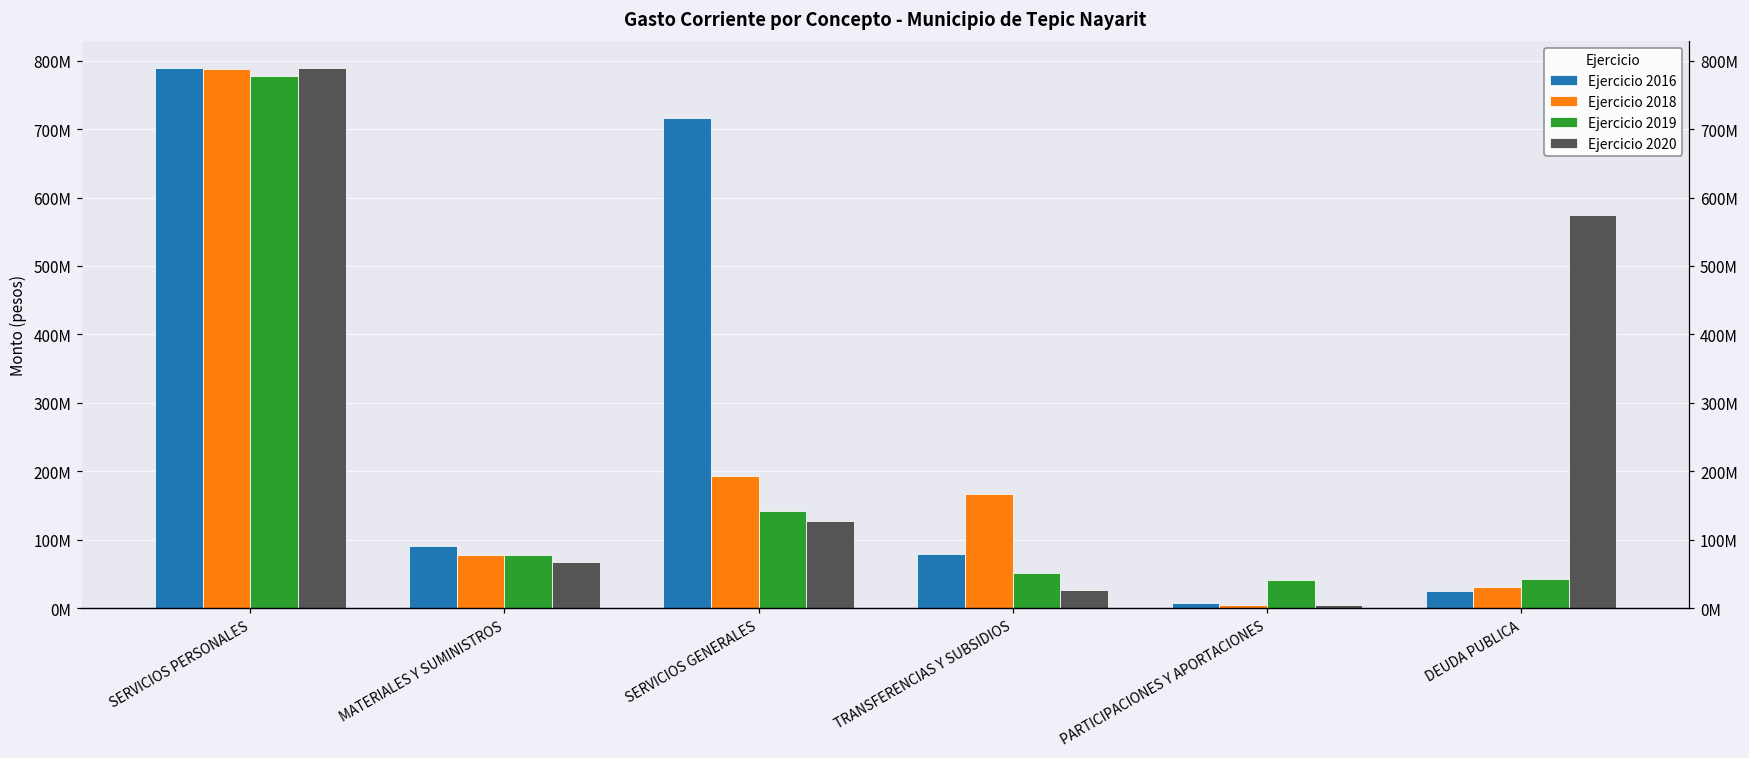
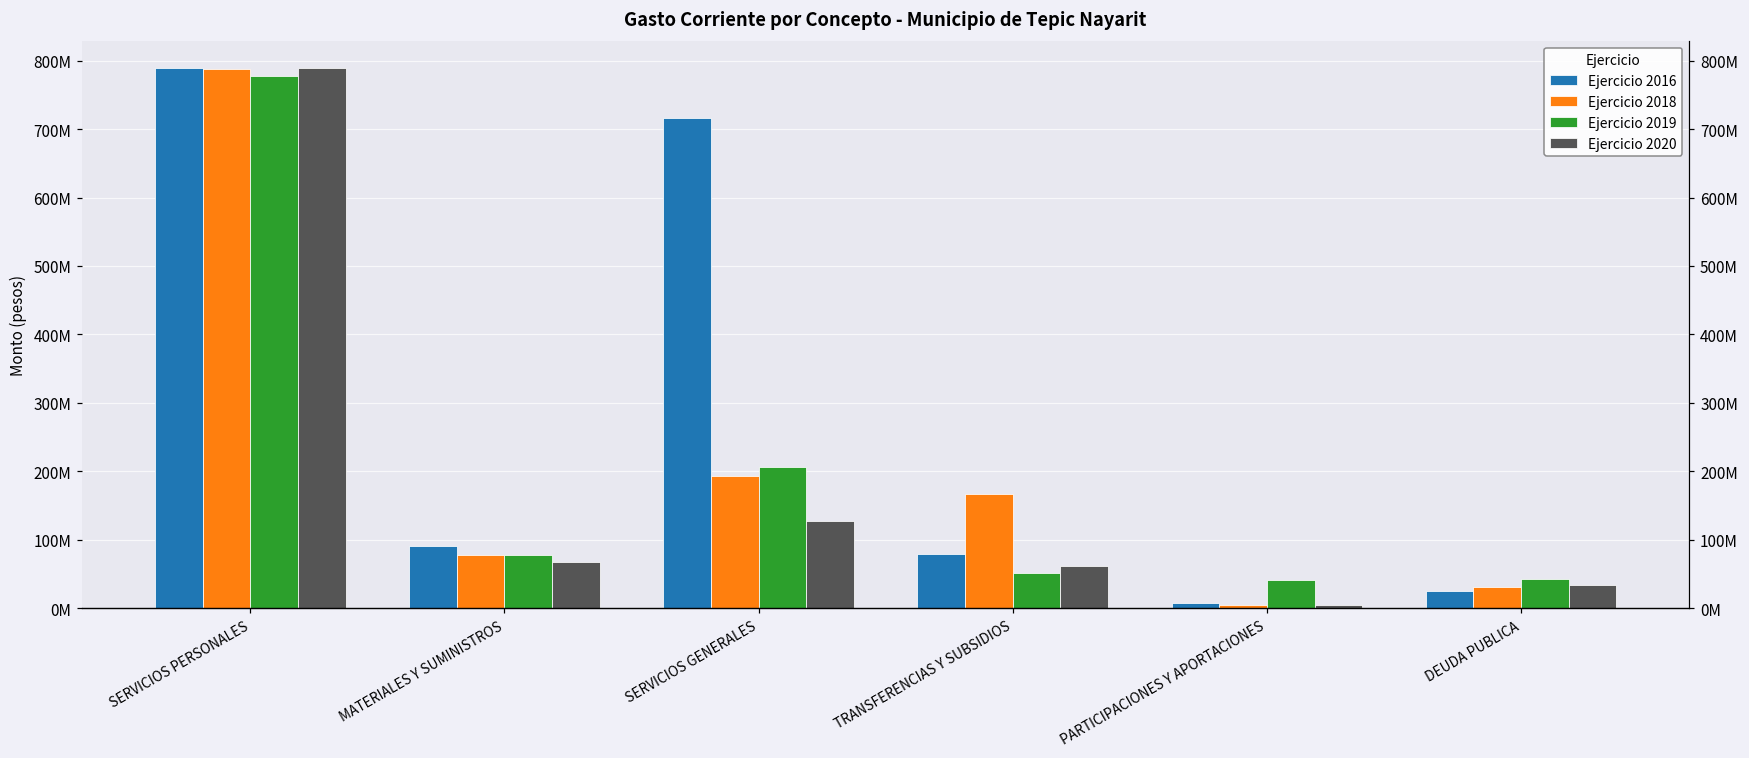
  {
    "Ejercicio 2016": {
      "SERVICIOS PERSONALES": 790000000,
      "MATERIALES Y SUMINISTROS": 90000000,
      "SERVICIOS GENERALES": 720000000,
      "TRANSFERENCIAS Y SUBSIDIOS": 80000000,
      "PARTICIPACIONES Y APORTACIONES": 10000000,
      "DEUDA PUBLICA": 30000000
    },
    "Ejercicio 2018": {
      "SERVICIOS PERSONALES": 790000000,
      "MATERIALES Y SUMINISTROS": 80000000,
      "SERVICIOS GENERALES": 190000000,
      "TRANSFERENCIAS Y SUBSIDIOS": 170000000,
      "PARTICIPACIONES Y APORTACIONES": 0,
      "DEUDA PUBLICA": 30000000
    },
    "Ejercicio 2019": {
      "SERVICIOS PERSONALES": 780000000,
      "MATERIALES Y SUMINISTROS": 80000000,
-     "SERVICIOS GENERALES": 140000000,
+     "SERVICIOS GENERALES": 210000000,
      "TRANSFERENCIAS Y SUBSIDIOS": 50000000,
      "PARTICIPACIONES Y APORTACIONES": 40000000,
      "DEUDA PUBLICA": 40000000
    },
    "Ejercicio 2020": {
      "SERVICIOS PERSONALES": 790000000,
      "MATERIALES Y SUMINISTROS": 70000000,
      "SERVICIOS GENERALES": 130000000,
-     "TRANSFERENCIAS Y SUBSIDIOS": 30000000,
+     "TRANSFERENCIAS Y SUBSIDIOS": 60000000,
      "PARTICIPACIONES Y APORTACIONES": 0,
-     "DEUDA PUBLICA": 570000000
+     "DEUDA PUBLICA": 30000000
    }
  }
